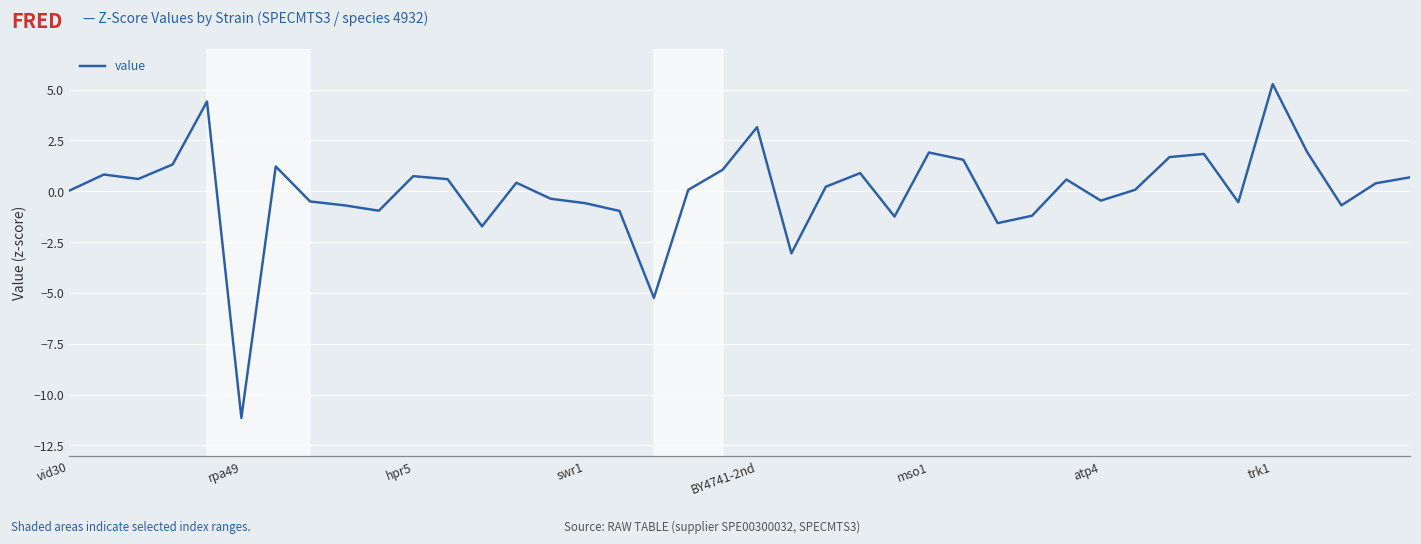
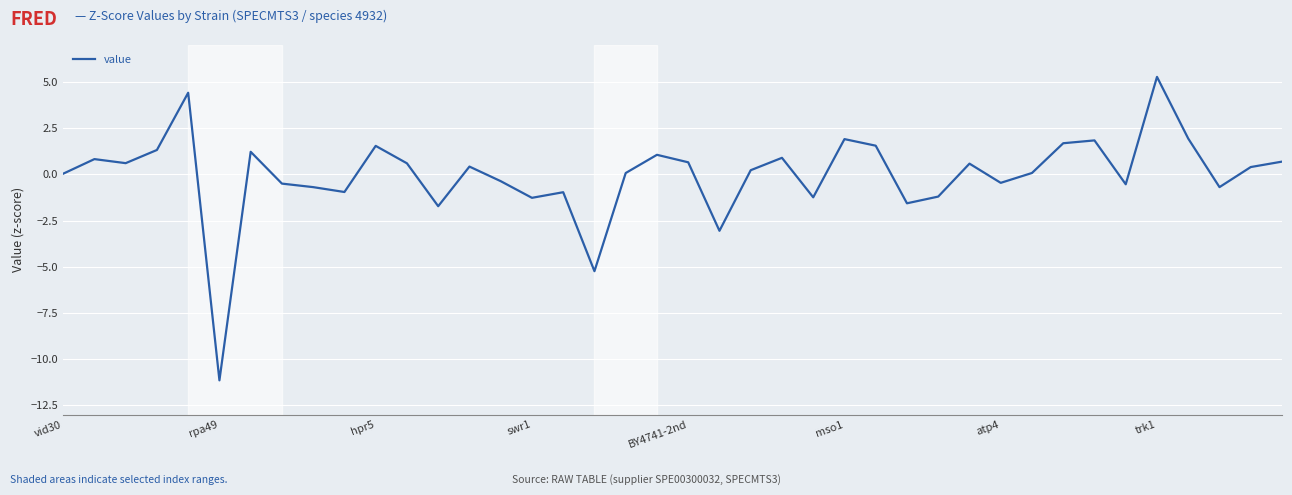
  {
    "vid30": 0.0,
    "rpa49": -11.1,
-   "hpr5": 0.7,
-   "swr1": -0.6,
-   "BY4741-2nd": 3.2,
+   "hpr5": 1.5,
+   "swr1": -1.3,
+   "BY4741-2nd": 0.7,
    "mso1": 1.9,
    "atp4": -0.5,
    "trk1": 5.3
  }
